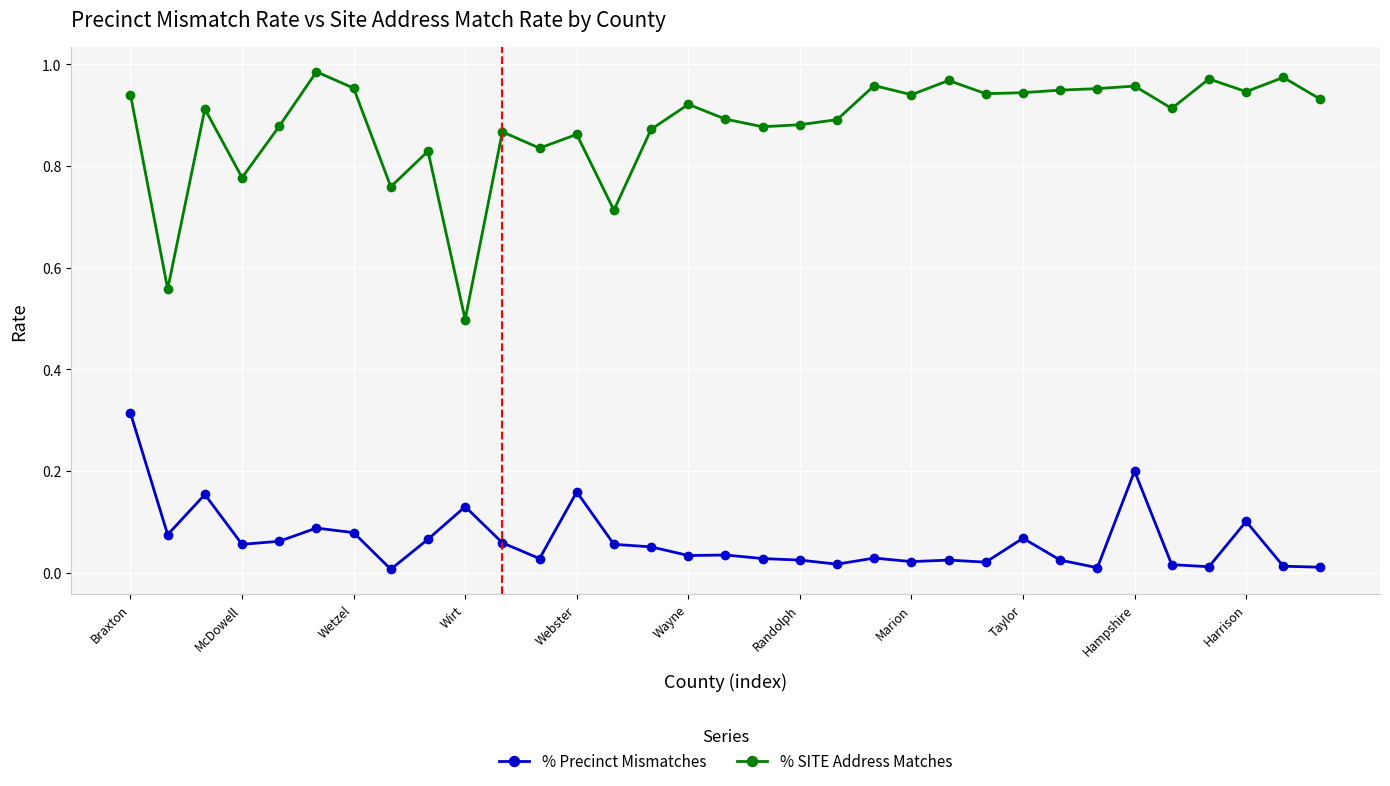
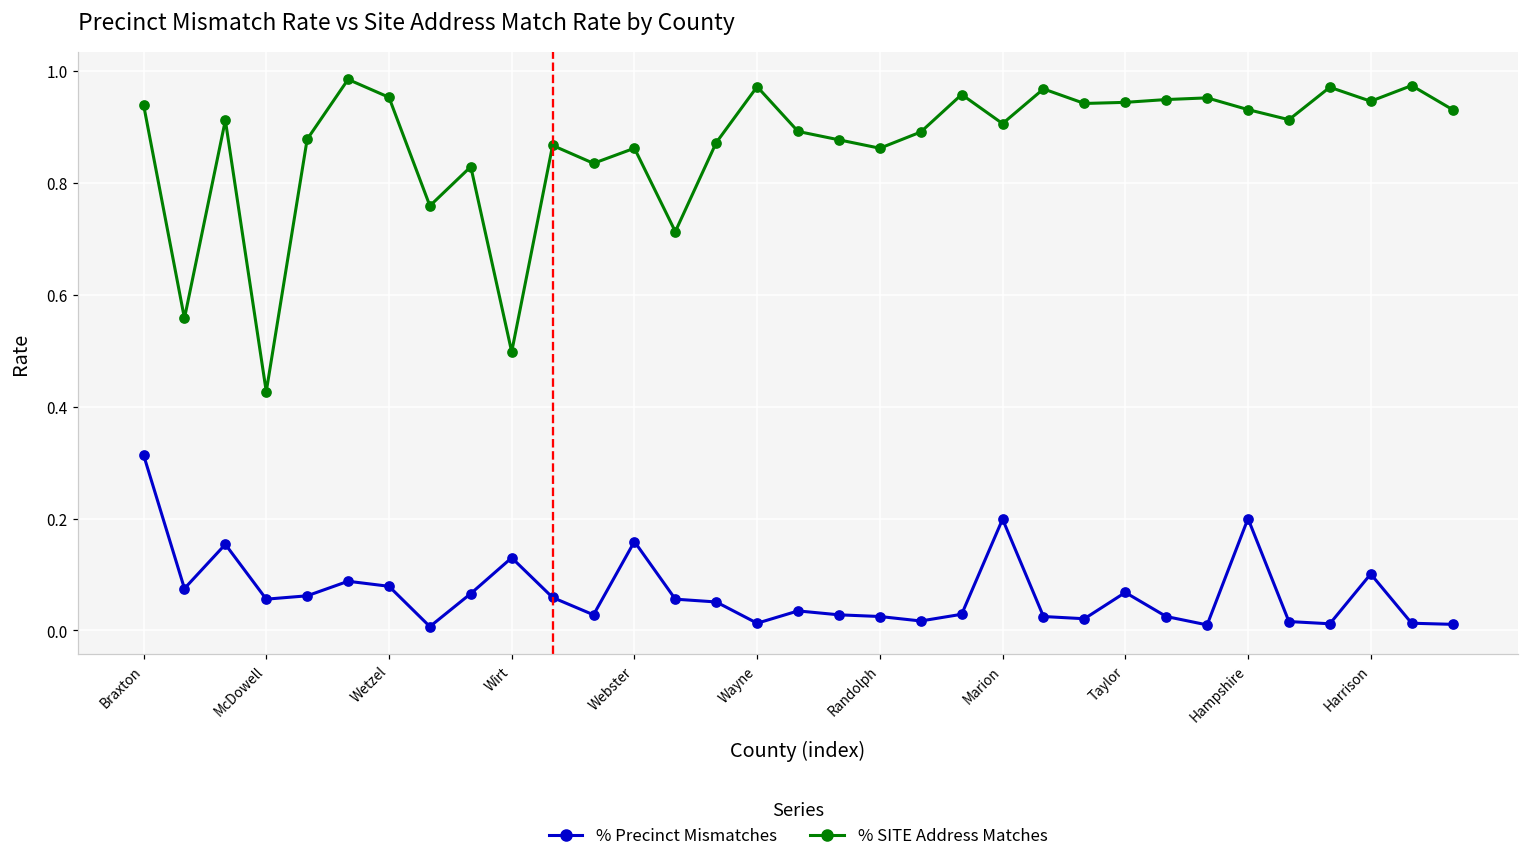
  {
    "% Precinct Mismatches": {
      "Braxton": 0.31,
      "McDowell": 0.06,
      "Wetzel": 0.08,
      "Wirt": 0.13,
      "Webster": 0.16,
-     "Wayne": 0.03,
+     "Wayne": 0.01,
      "Randolph": 0.03,
-     "Marion": 0.02,
+     "Marion": 0.20,
      "Taylor": 0.07,
      "Hampshire": 0.20,
      "Harrison": 0.10
    },
    "% SITE Address Matches": {
      "Braxton": 0.94,
-     "McDowell": 0.78,
+     "McDowell": 0.43,
      "Wetzel": 0.95,
      "Wirt": 0.50,
      "Webster": 0.86,
-     "Wayne": 0.92,
-     "Randolph": 0.88,
-     "Marion": 0.94,
+     "Wayne": 0.97,
+     "Randolph": 0.86,
+     "Marion": 0.91,
      "Taylor": 0.94,
-     "Hampshire": 0.96,
+     "Hampshire": 0.93,
      "Harrison": 0.95
    }
  }
